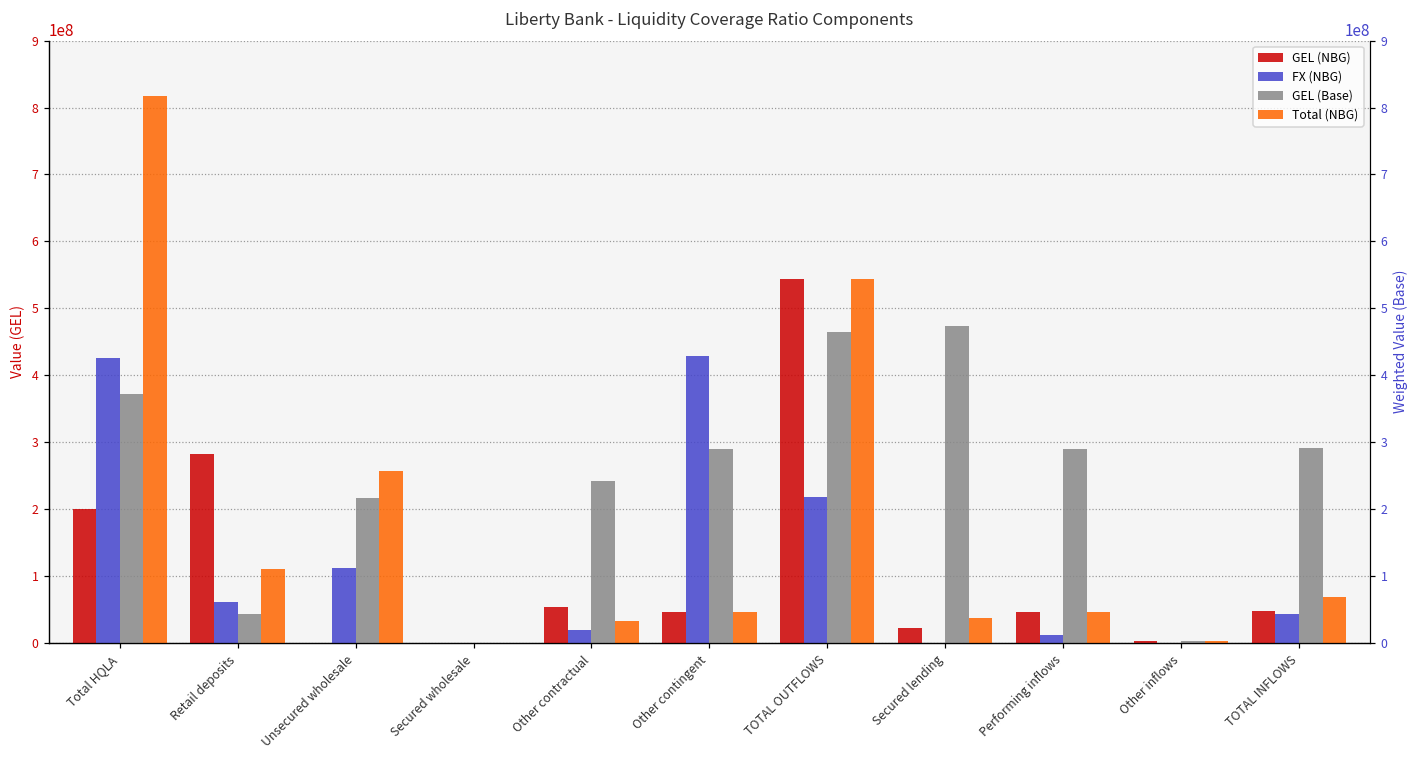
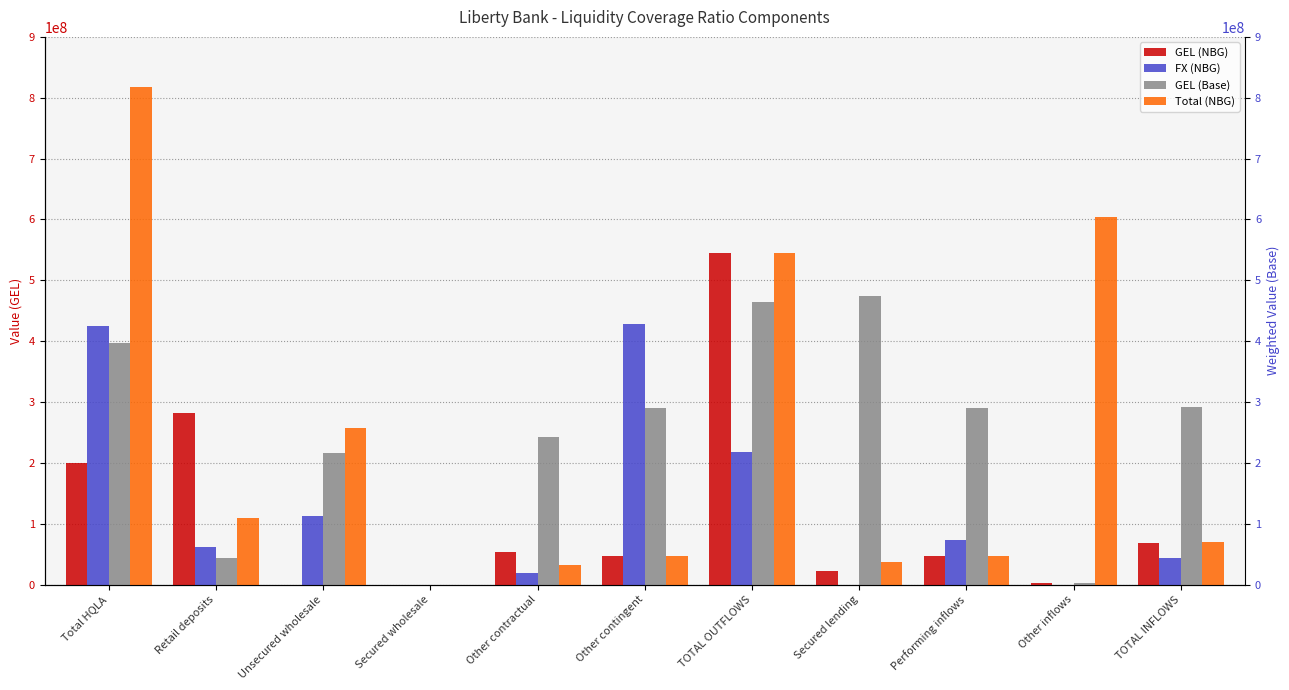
  {
    "GEL (NBG)": {
      "Total HQLA": 200000000,
      "Retail deposits": 280000000,
      "Unsecured wholesale": 0,
      "Other contractual": 50000000,
      "Other contingent": 50000000,
      "TOTAL OUTFLOWS": 540000000,
      "Secured lending": 20000000,
      "Performing inflows": 50000000,
-     "TOTAL INFLOWS": 50000000
+     "TOTAL INFLOWS": 70000000
    },
    "FX (NBG)": {
      "Total HQLA": 430000000,
      "Retail deposits": 60000000,
      "Unsecured wholesale": 110000000,
      "Secured wholesale": 0,
      "Other contractual": 20000000,
      "Other contingent": 430000000,
      "TOTAL OUTFLOWS": 220000000,
      "Secured lending": 0,
-     "Performing inflows": 10000000,
+     "Performing inflows": 70000000,
      "Other inflows": 0,
      "TOTAL INFLOWS": 40000000
    },
    "GEL (Base)": {
-     "Total HQLA": 370000000,
+     "Total HQLA": 400000000,
      "Retail deposits": 40000000,
      "Unsecured wholesale": 220000000,
      "Secured wholesale": 0,
      "Other contractual": 240000000,
      "Other contingent": 290000000,
      "TOTAL OUTFLOWS": 460000000,
      "Secured lending": 470000000,
      "Performing inflows": 290000000,
      "TOTAL INFLOWS": 290000000
    },
    "Total (NBG)": {
      "Total HQLA": 820000000,
      "Retail deposits": 110000000,
      "Unsecured wholesale": 260000000,
      "Secured wholesale": 0,
      "Other contractual": 30000000,
      "Other contingent": 50000000,
      "TOTAL OUTFLOWS": 540000000,
      "Secured lending": 40000000,
      "Performing inflows": 50000000,
-     "Other inflows": 0,
+     "Other inflows": 600000000,
      "TOTAL INFLOWS": 70000000
    }
  }
